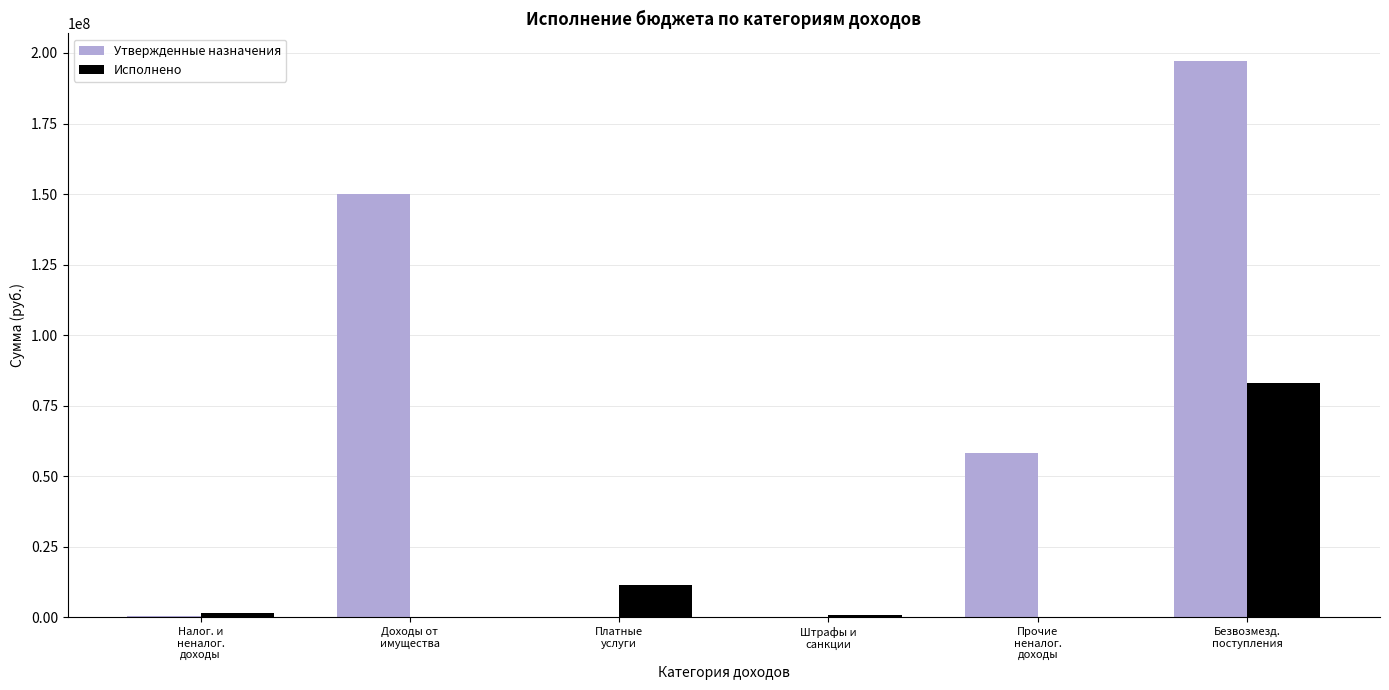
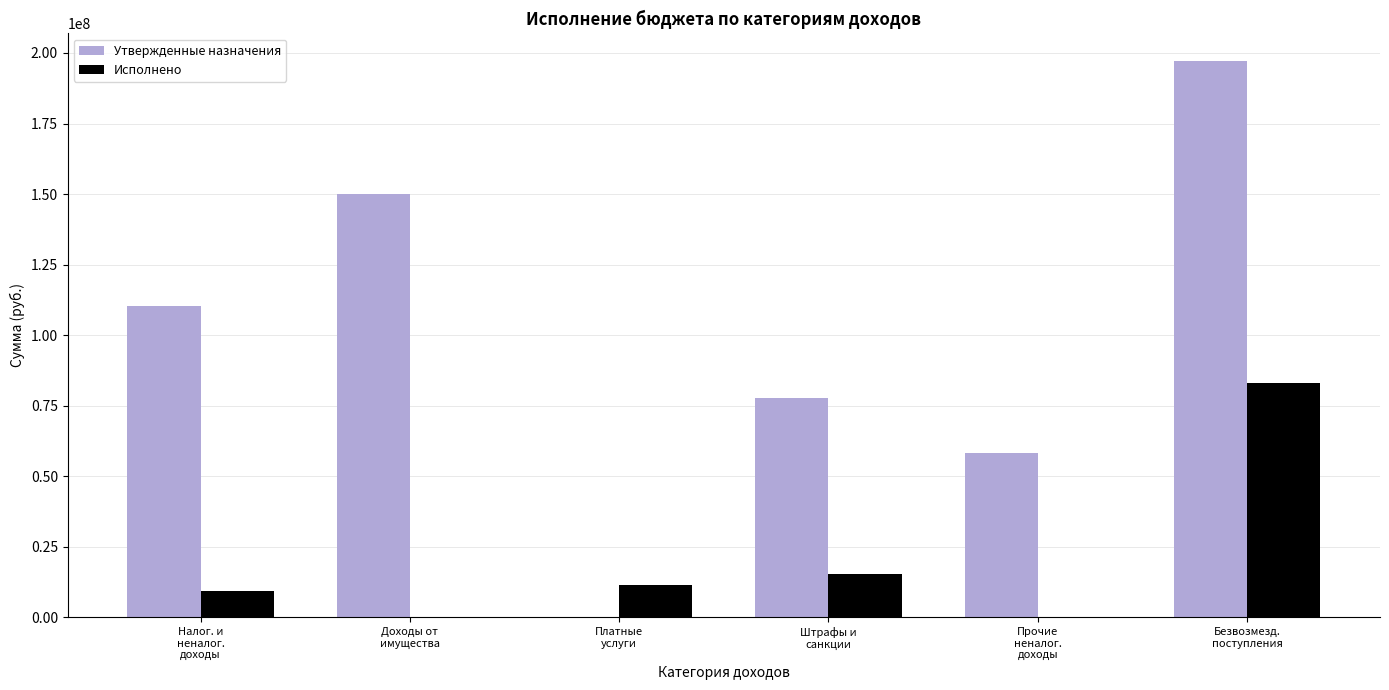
  {
    "Утвержденные назначения": {
-     "Налог. и неналог. доходы": 1000000,
+     "Налог. и неналог. доходы": 110000000,
      "Доходы от имущества": 150000000,
-     "Штрафы и санкции": 0,
+     "Штрафы и санкции": 78000000,
      "Прочие неналог. доходы": 58000000,
      "Безвозмезд. поступления": 197000000
    },
    "Исполнено": {
-     "Налог. и неналог. доходы": 1000000,
+     "Налог. и неналог. доходы": 9000000,
      "Платные услуги": 12000000,
-     "Штрафы и санкции": 1000000,
+     "Штрафы и санкции": 15000000,
      "Безвозмезд. поступления": 83000000
    }
  }
